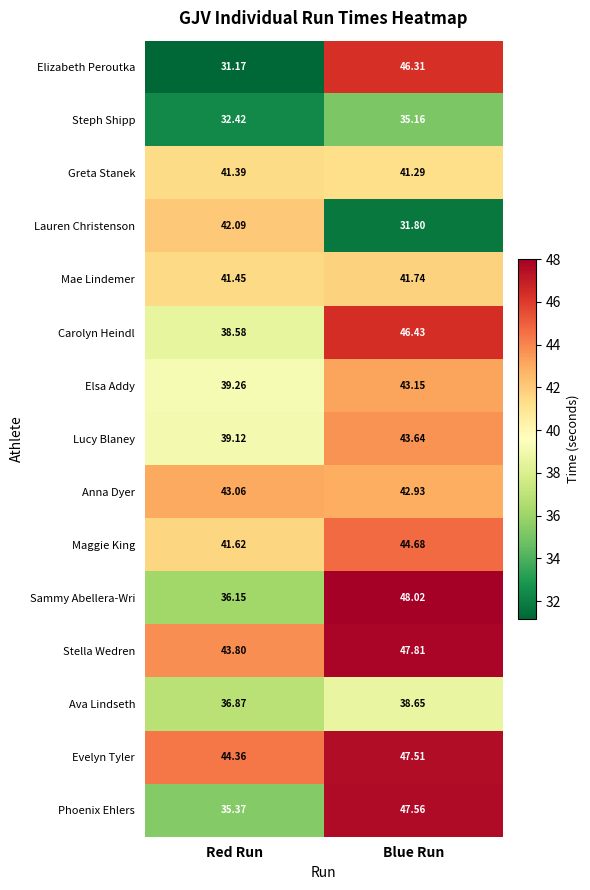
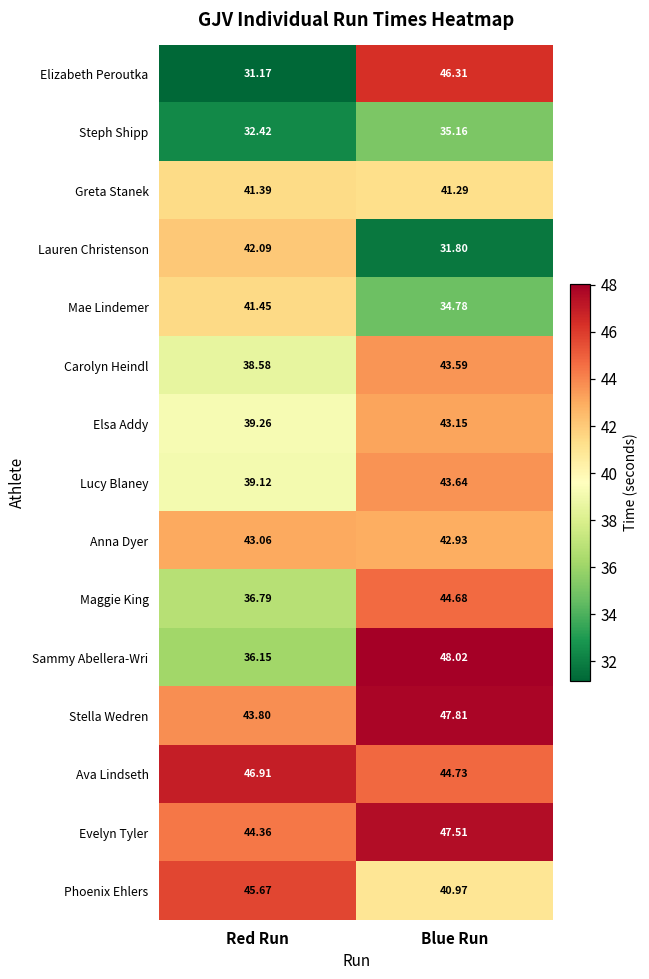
  {
    "Elizabeth Peroutka": {
      "Red Run": 31.17,
      "Blue Run": 46.31
    },
    "Steph Shipp": {
      "Red Run": 32.42,
      "Blue Run": 35.16
    },
    "Greta Stanek": {
      "Red Run": 41.39,
      "Blue Run": 41.29
    },
    "Lauren Christenson": {
      "Red Run": 42.09,
      "Blue Run": 31.80
    },
    "Mae Lindemer": {
      "Red Run": 41.45,
-     "Blue Run": 41.74
+     "Blue Run": 34.78
    },
    "Carolyn Heindl": {
      "Red Run": 38.58,
-     "Blue Run": 46.43
+     "Blue Run": 43.59
    },
    "Elsa Addy": {
      "Red Run": 39.26,
      "Blue Run": 43.15
    },
    "Lucy Blaney": {
      "Red Run": 39.12,
      "Blue Run": 43.64
    },
    "Anna Dyer": {
      "Red Run": 43.06,
      "Blue Run": 42.93
    },
    "Maggie King": {
-     "Red Run": 41.62,
+     "Red Run": 36.79,
      "Blue Run": 44.68
    },
    "Sammy Abellera-Wri": {
      "Red Run": 36.15,
      "Blue Run": 48.02
    },
    "Stella Wedren": {
      "Red Run": 43.80,
      "Blue Run": 47.81
    },
    "Ava Lindseth": {
-     "Red Run": 36.87,
-     "Blue Run": 38.65
+     "Red Run": 46.91,
+     "Blue Run": 44.73
    },
    "Evelyn Tyler": {
      "Red Run": 44.36,
      "Blue Run": 47.51
    },
    "Phoenix Ehlers": {
-     "Red Run": 35.37,
-     "Blue Run": 47.56
+     "Red Run": 45.67,
+     "Blue Run": 40.97
    }
  }
